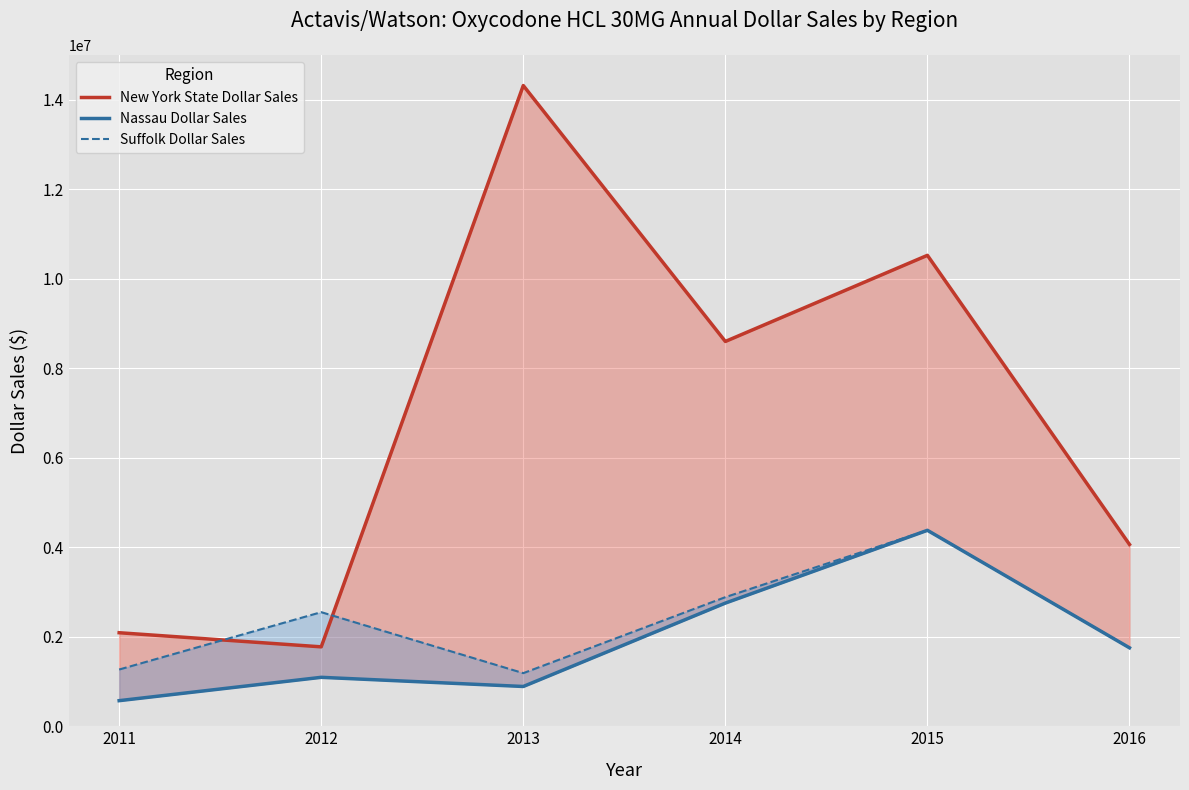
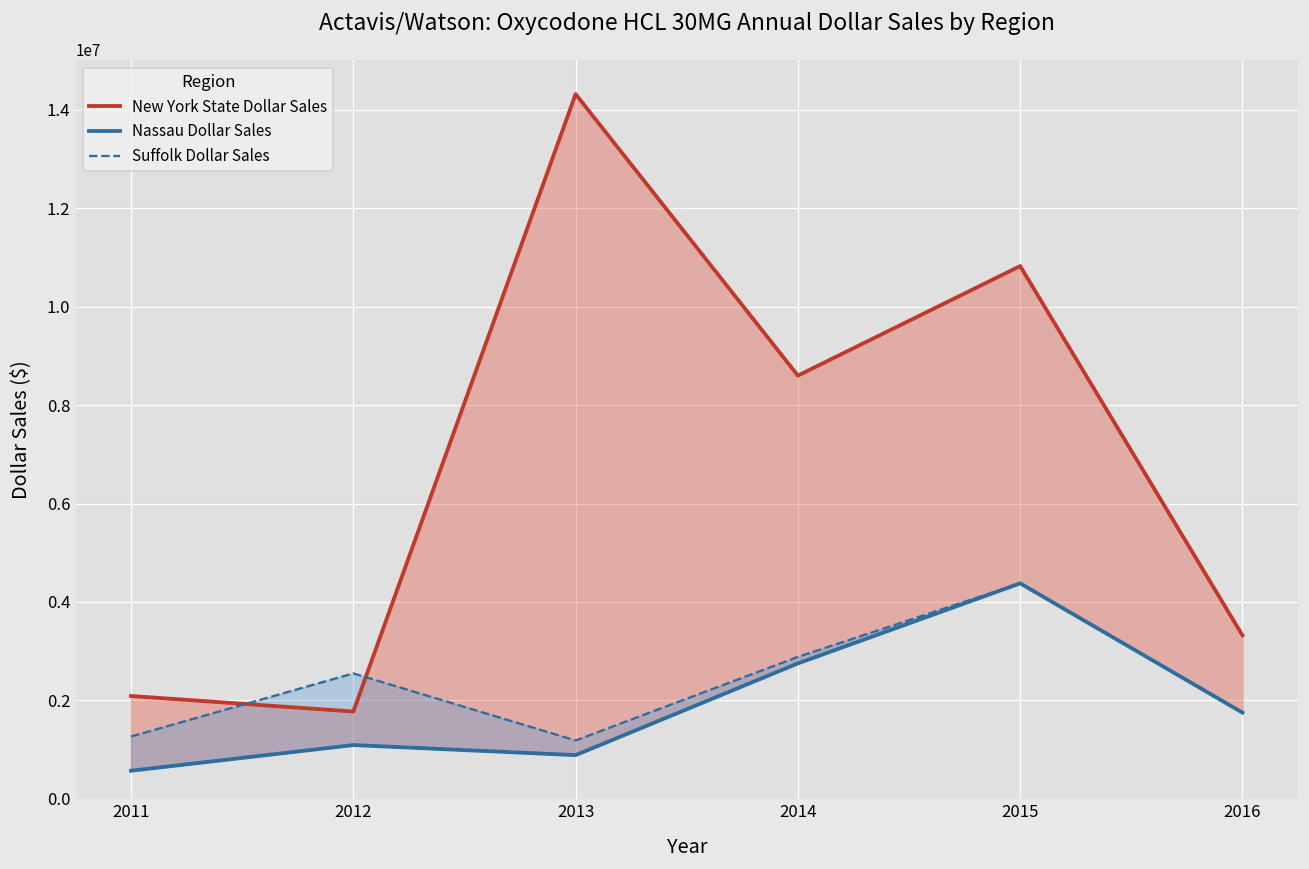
  {
    "New York State Dollar Sales": {
      "2011": 2100000,
      "2012": 1800000,
      "2013": 14300000,
      "2014": 8600000,
-     "2015": 10500000,
-     "2016": 4100000
+     "2015": 10800000,
+     "2016": 3300000
    }
  }
